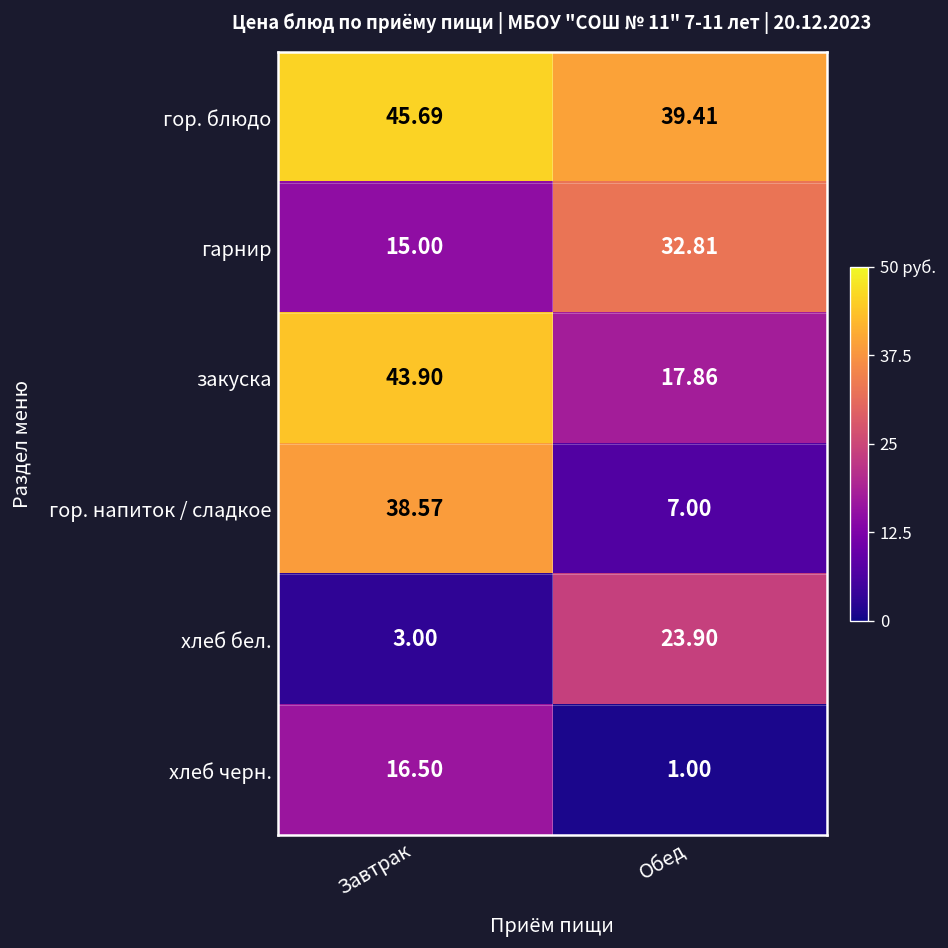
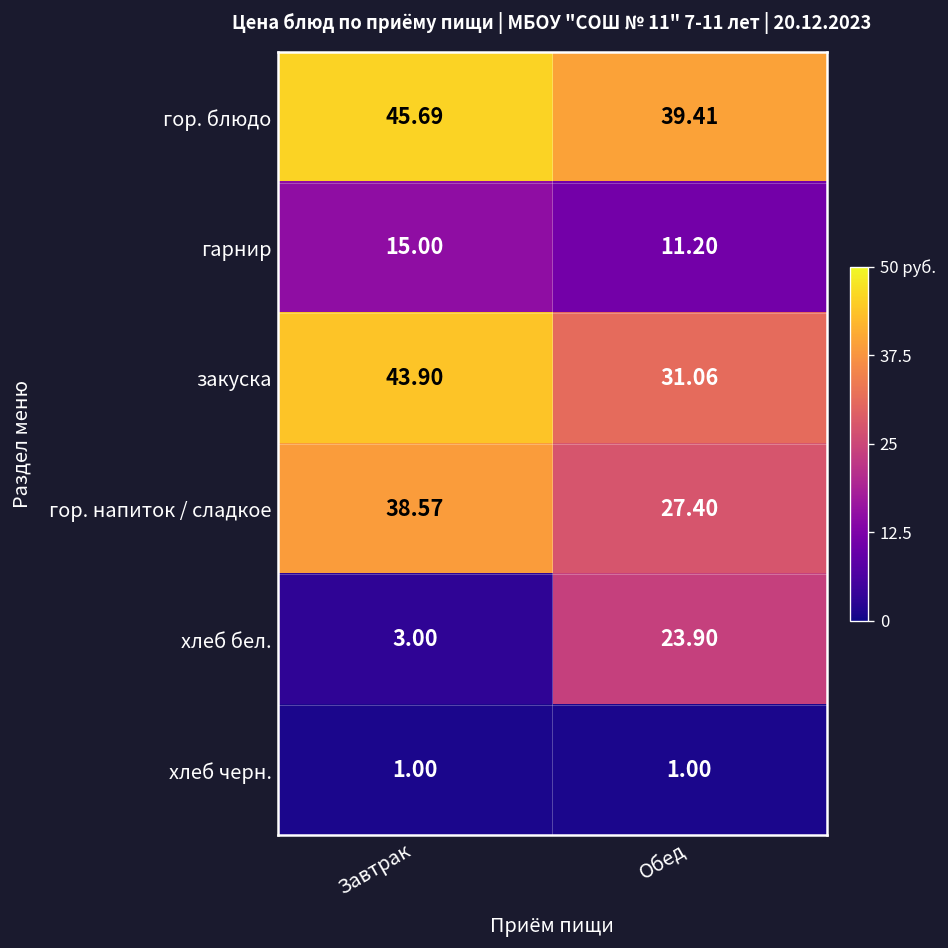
  {
    "гор. блюдо": {
      "Завтрак": 45.69,
      "Обед": 39.41
    },
    "гарнир": {
      "Завтрак": 15.00,
-     "Обед": 32.81
+     "Обед": 11.20
    },
    "закуска": {
      "Завтрак": 43.90,
-     "Обед": 17.86
+     "Обед": 31.06
    },
    "гор. напиток / сладкое": {
      "Завтрак": 38.57,
-     "Обед": 7.00
+     "Обед": 27.40
    },
    "хлеб бел.": {
      "Завтрак": 3.00,
      "Обед": 23.90
    },
    "хлеб черн.": {
-     "Завтрак": 16.50,
+     "Завтрак": 1.00,
      "Обед": 1.00
    }
  }
